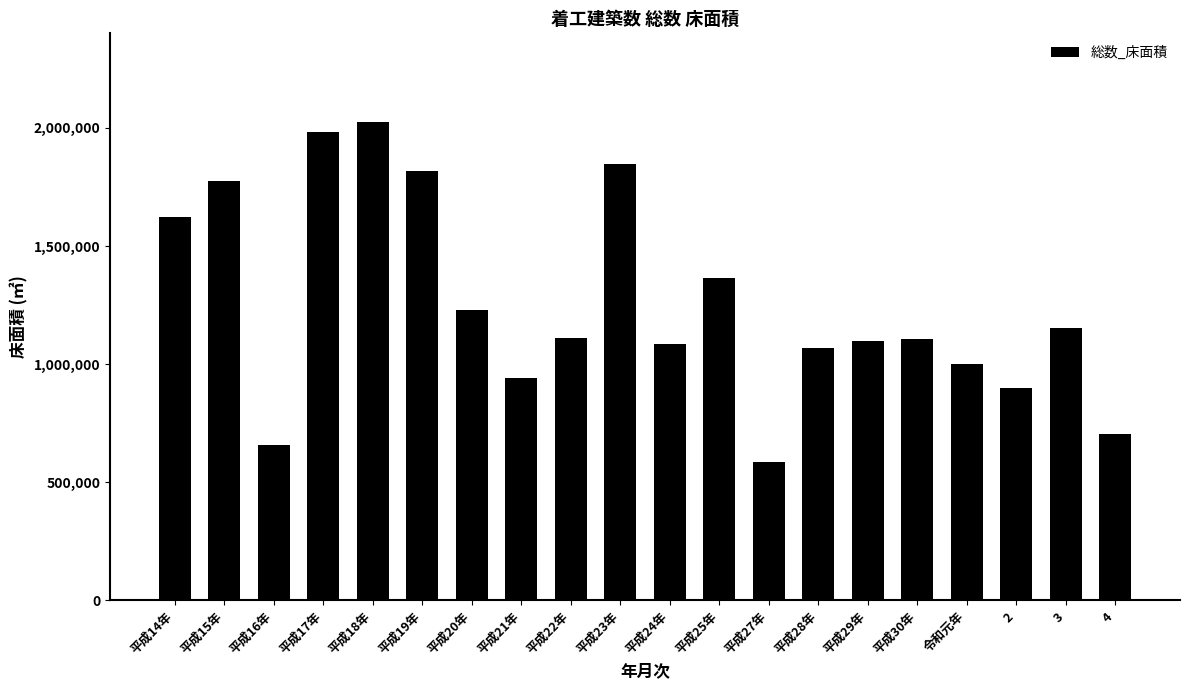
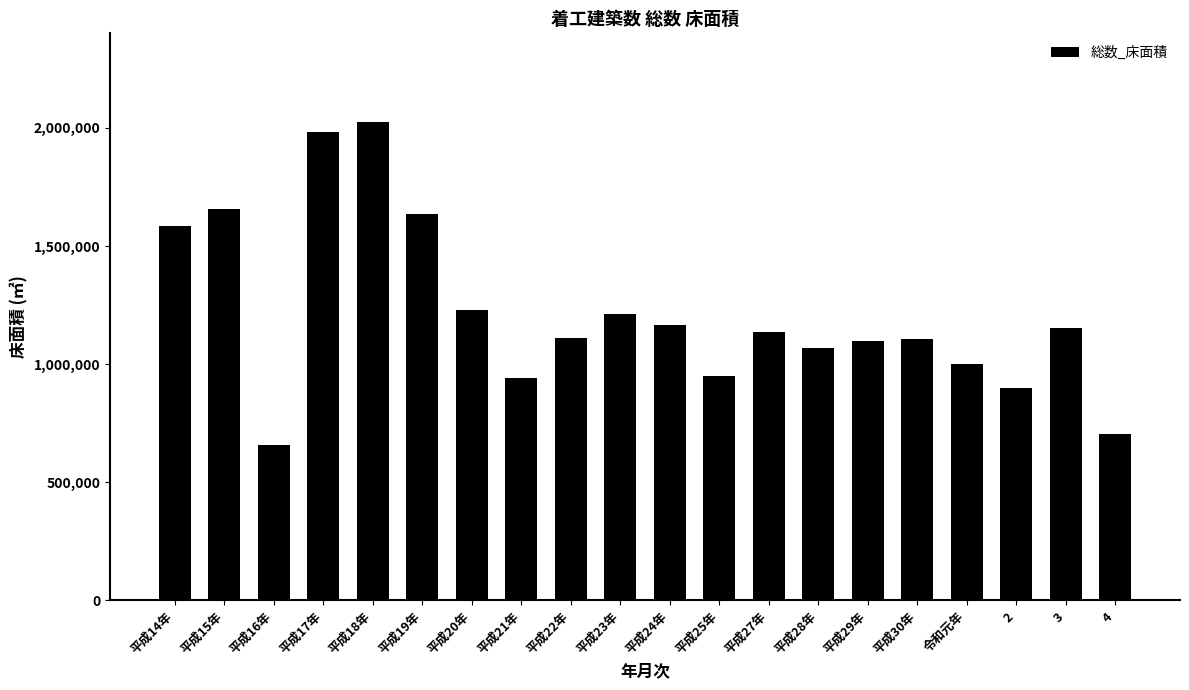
  {
-   "平成14年": "1,620,000",
-   "平成15年": "1,780,000",
+   "平成14年": "1,580,000",
+   "平成15年": "1,660,000",
    "平成16年": "660,000",
    "平成17年": "1,980,000",
    "平成18年": "2,020,000",
-   "平成19年": "1,820,000",
+   "平成19年": "1,630,000",
    "平成20年": "1,230,000",
    "平成21年": "940,000",
    "平成22年": "1,110,000",
-   "平成23年": "1,850,000",
-   "平成24年": "1,090,000",
-   "平成25年": "1,370,000",
-   "平成27年": "590,000",
+   "平成23年": "1,210,000",
+   "平成24年": "1,170,000",
+   "平成25年": "950,000",
+   "平成27年": "1,140,000",
    "平成28年": "1,070,000",
    "平成29年": "1,100,000",
    "平成30年": "1,110,000",
    "令和元年": "1,000,000",
    "2": "900,000",
    "3": "1,150,000",
    "4": "710,000"
  }
